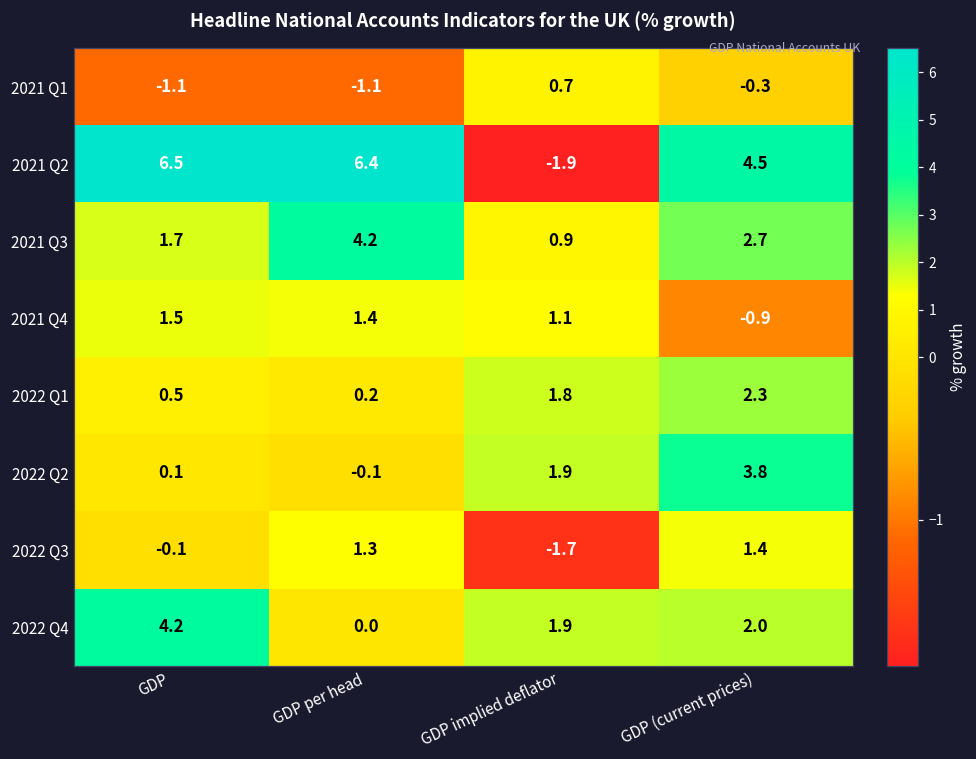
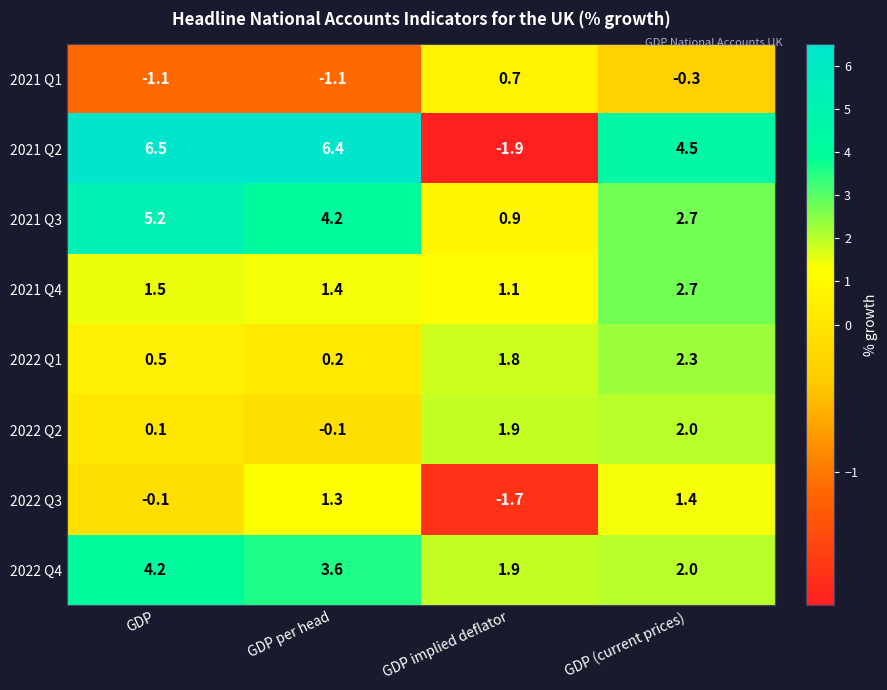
  {
    "2021 Q1": {
      "GDP": -1.1,
      "GDP per head": -1.1,
      "GDP implied deflator": 0.7,
      "GDP (current prices)": -0.3
    },
    "2021 Q2": {
      "GDP": 6.5,
      "GDP per head": 6.4,
      "GDP implied deflator": -1.9,
      "GDP (current prices)": 4.5
    },
    "2021 Q3": {
-     "GDP": 1.7,
+     "GDP": 5.2,
      "GDP per head": 4.2,
      "GDP implied deflator": 0.9,
      "GDP (current prices)": 2.7
    },
    "2021 Q4": {
      "GDP": 1.5,
      "GDP per head": 1.4,
      "GDP implied deflator": 1.1,
-     "GDP (current prices)": -0.9
+     "GDP (current prices)": 2.7
    },
    "2022 Q1": {
      "GDP": 0.5,
      "GDP per head": 0.2,
      "GDP implied deflator": 1.8,
      "GDP (current prices)": 2.3
    },
    "2022 Q2": {
      "GDP": 0.1,
      "GDP per head": -0.1,
      "GDP implied deflator": 1.9,
-     "GDP (current prices)": 3.8
+     "GDP (current prices)": 2.0
    },
    "2022 Q3": {
      "GDP": -0.1,
      "GDP per head": 1.3,
      "GDP implied deflator": -1.7,
      "GDP (current prices)": 1.4
    },
    "2022 Q4": {
      "GDP": 4.2,
-     "GDP per head": 0.0,
+     "GDP per head": 3.6,
      "GDP implied deflator": 1.9,
      "GDP (current prices)": 2.0
    }
  }
